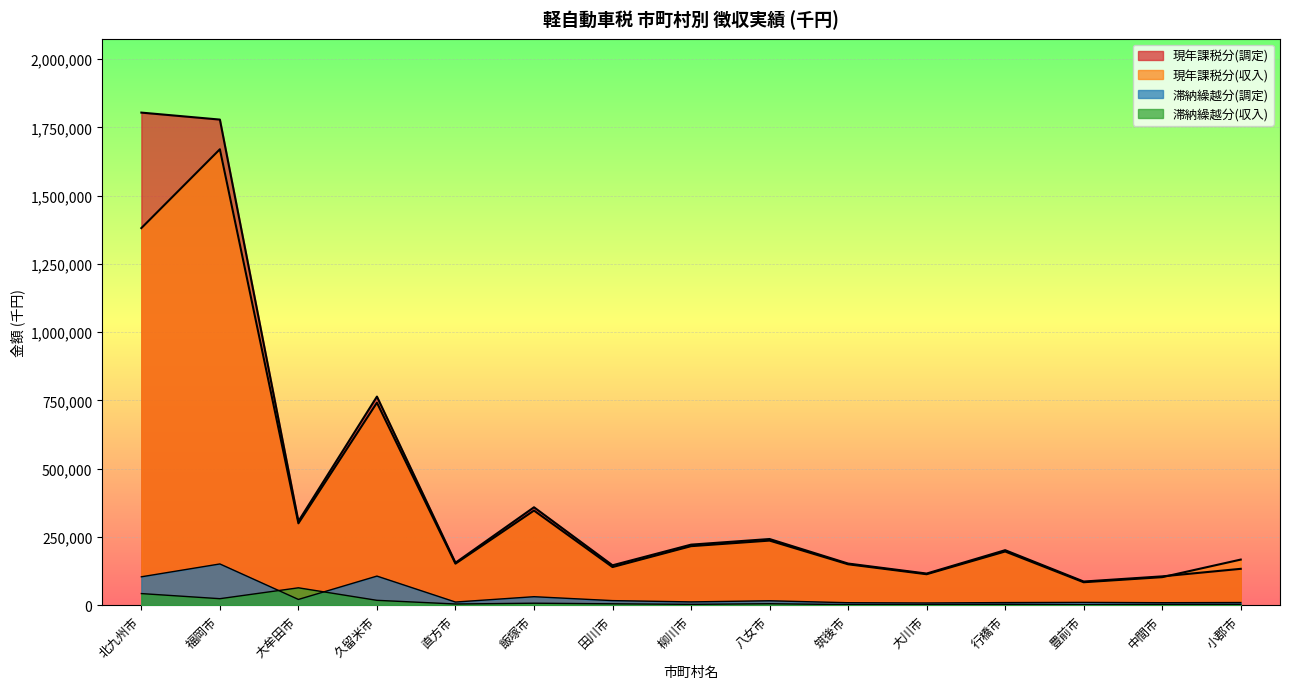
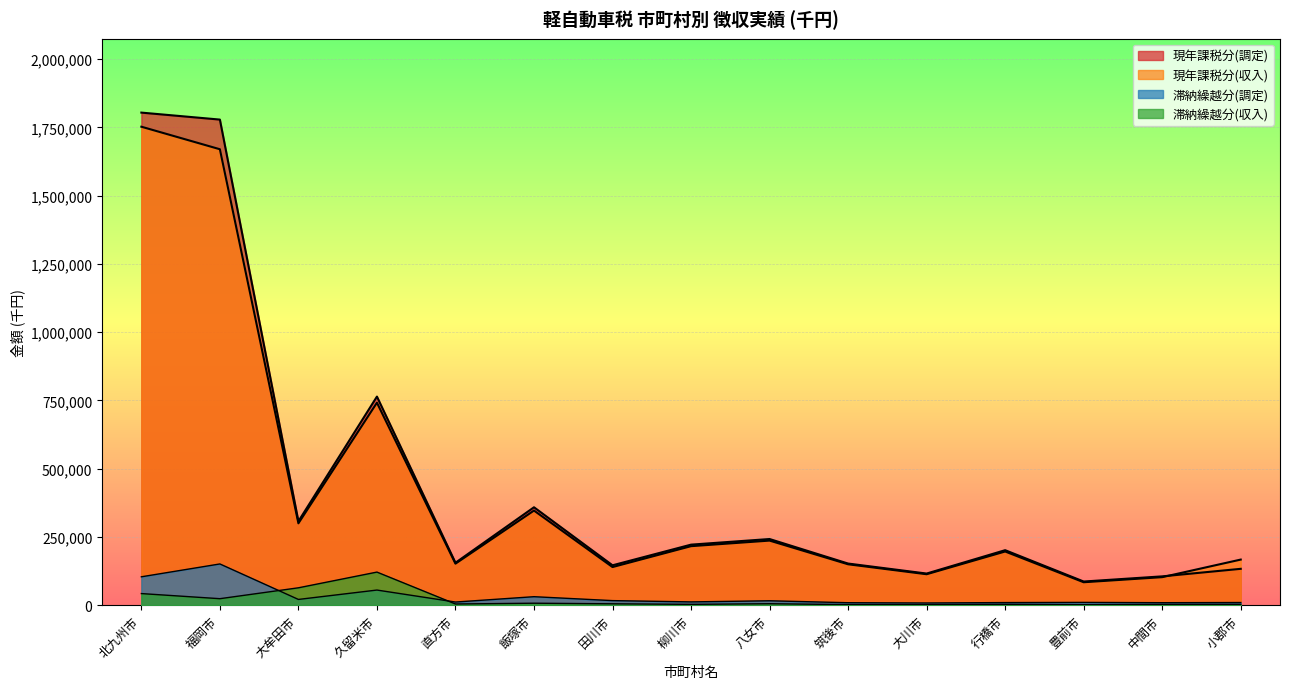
  {
    "現年課税分(調定)": {
      "北九州市": "1,800,000",
      "福岡市": "1,780,000",
      "久留米市": "760,000",
      "飯塚市": "360,000",
      "小郡市": "130,000"
    },
    "現年課税分(収入)": {
-     "北九州市": "1,380,000",
+     "北九州市": "1,750,000",
      "福岡市": "1,670,000",
      "久留米市": "740,000",
      "飯塚市": "350,000",
      "小郡市": "170,000"
    },
    "滞納繰越分(調定)": {
      "北九州市": "100,000",
      "福岡市": "150,000",
      "大牟田市": "20,000",
-     "久留米市": "110,000",
+     "久留米市": "60,000",
      "飯塚市": "30,000",
      "田川市": "20,000",
      "八女市": "20,000"
    },
    "滞納繰越分(収入)": {
      "北九州市": "40,000",
      "福岡市": "20,000",
      "大牟田市": "60,000",
-     "久留米市": "20,000",
+     "久留米市": "120,000",
      "飯塚市": "10,000",
      "田川市": "10,000",
      "八女市": "10,000"
    }
  }
